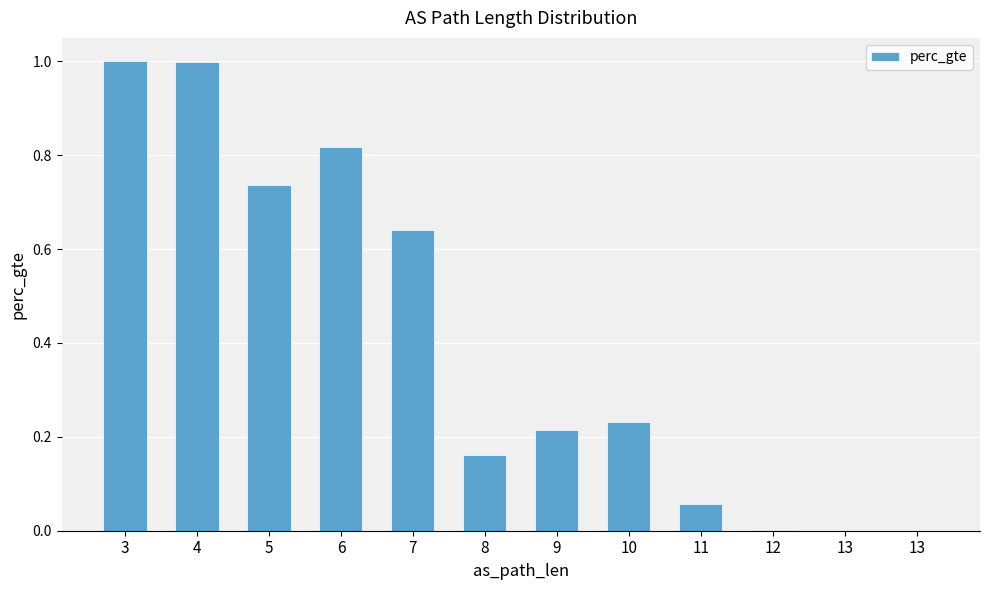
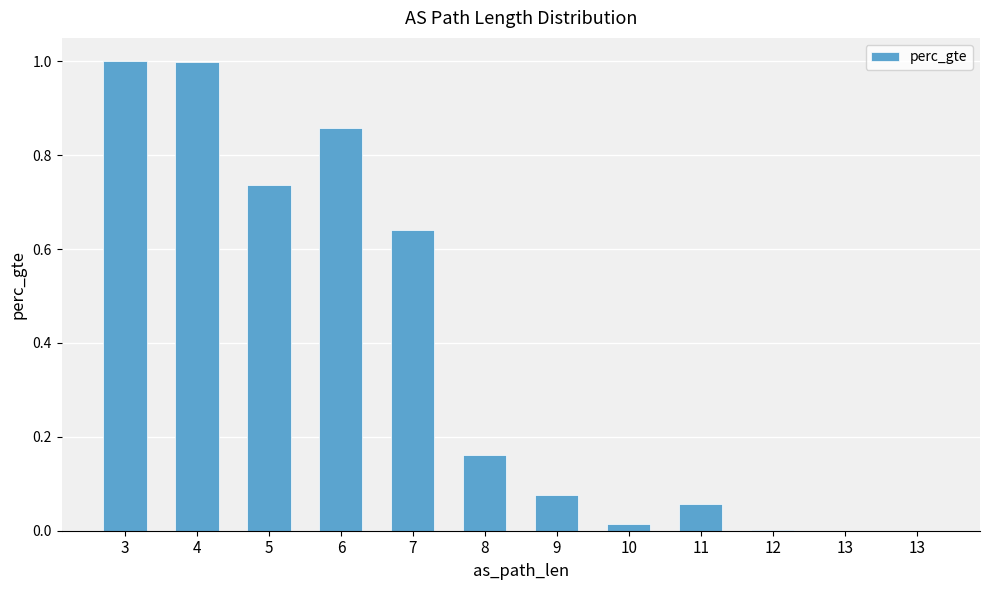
  {
    "3": 1.00,
    "4": 1.00,
    "5": 0.74,
-   "6": 0.82,
+   "6": 0.86,
    "7": 0.64,
    "8": 0.16,
-   "9": 0.22,
-   "10": 0.23,
+   "9": 0.08,
+   "10": 0.01,
    "11": 0.06
  }
